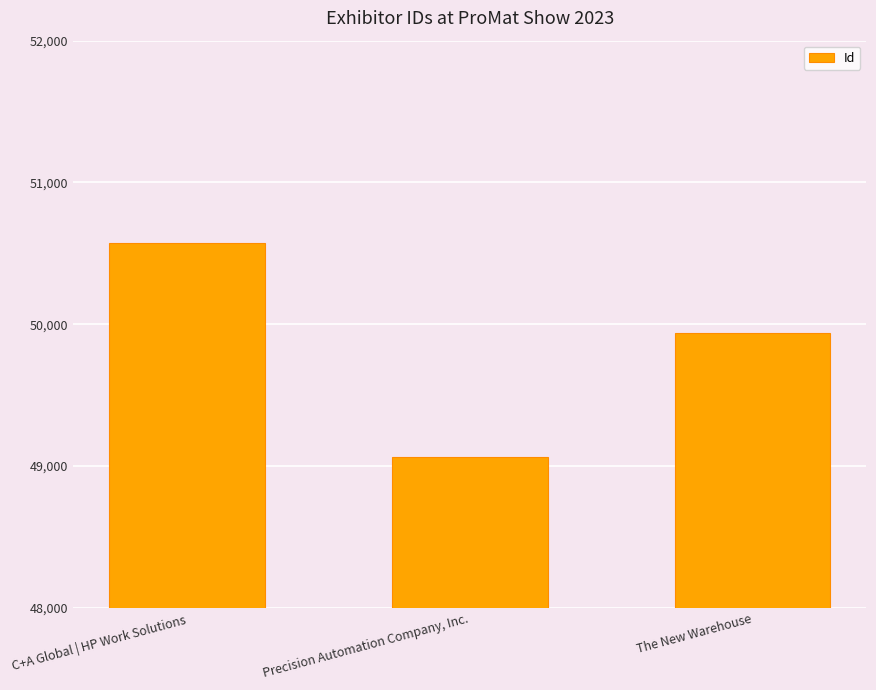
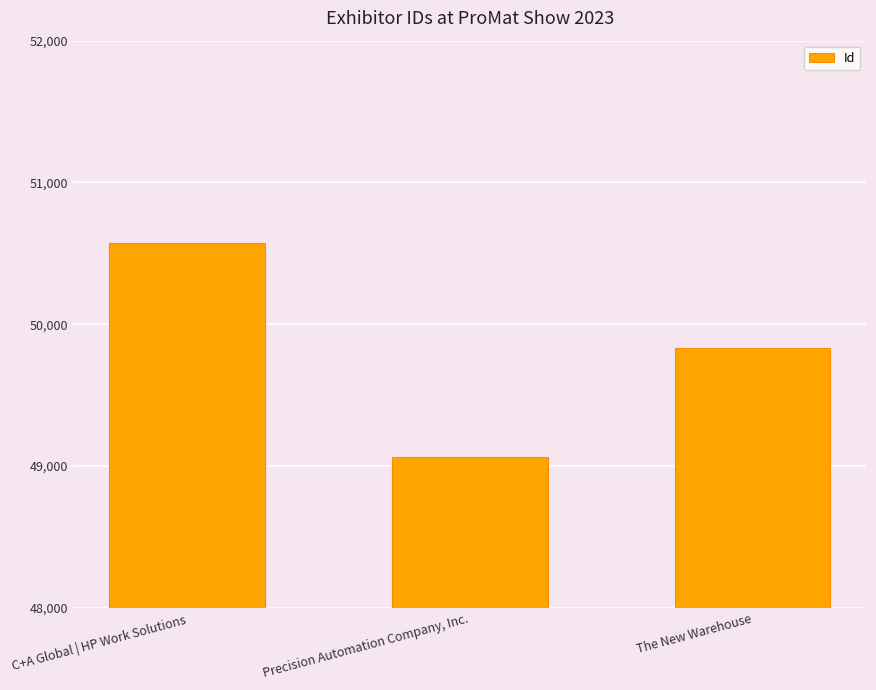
  {
    "C+A Global | HP Work Solutions": "50,570",
    "Precision Automation Company, Inc.": "49,060",
-   "The New Warehouse": "49,940"
+   "The New Warehouse": "49,830"
  }
